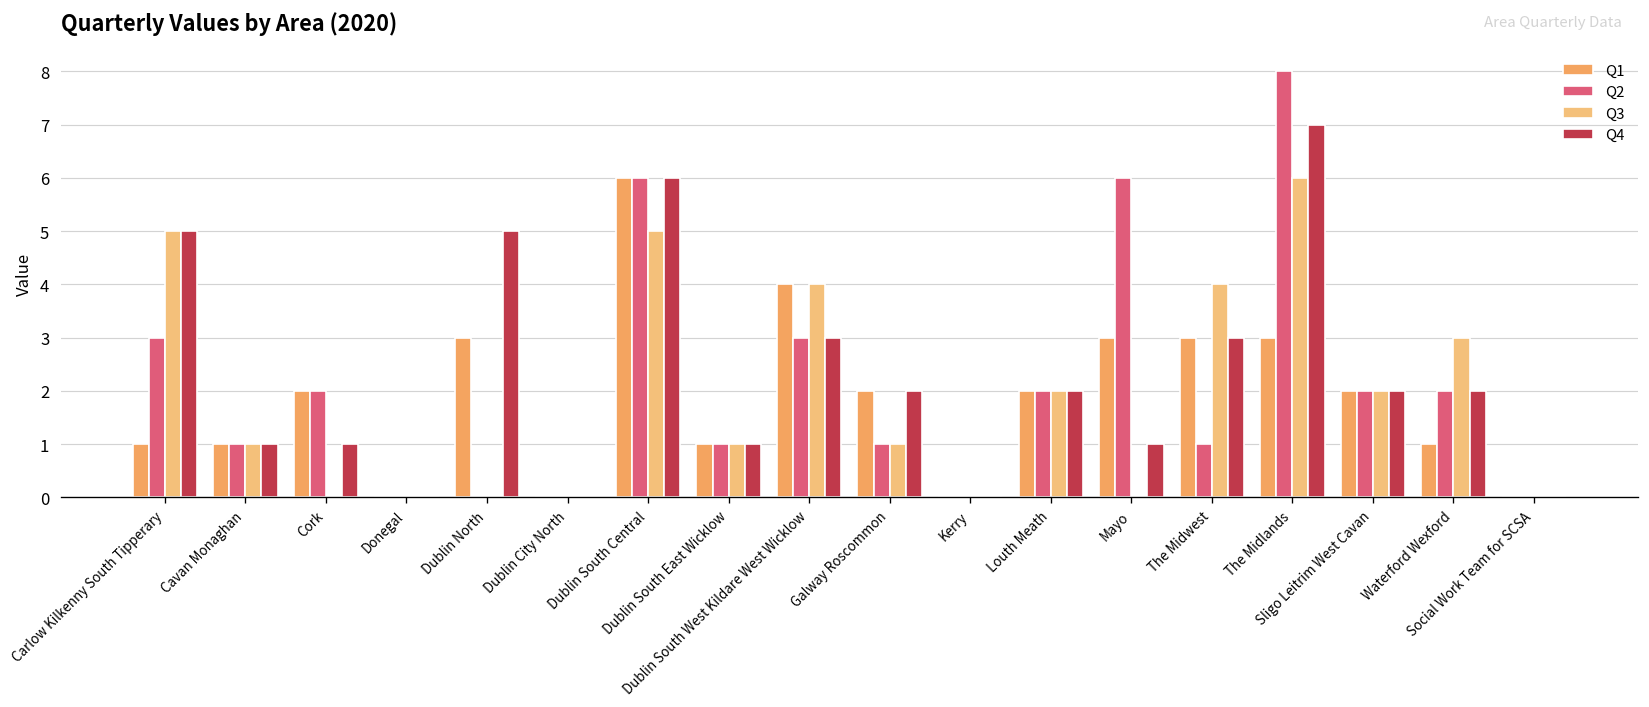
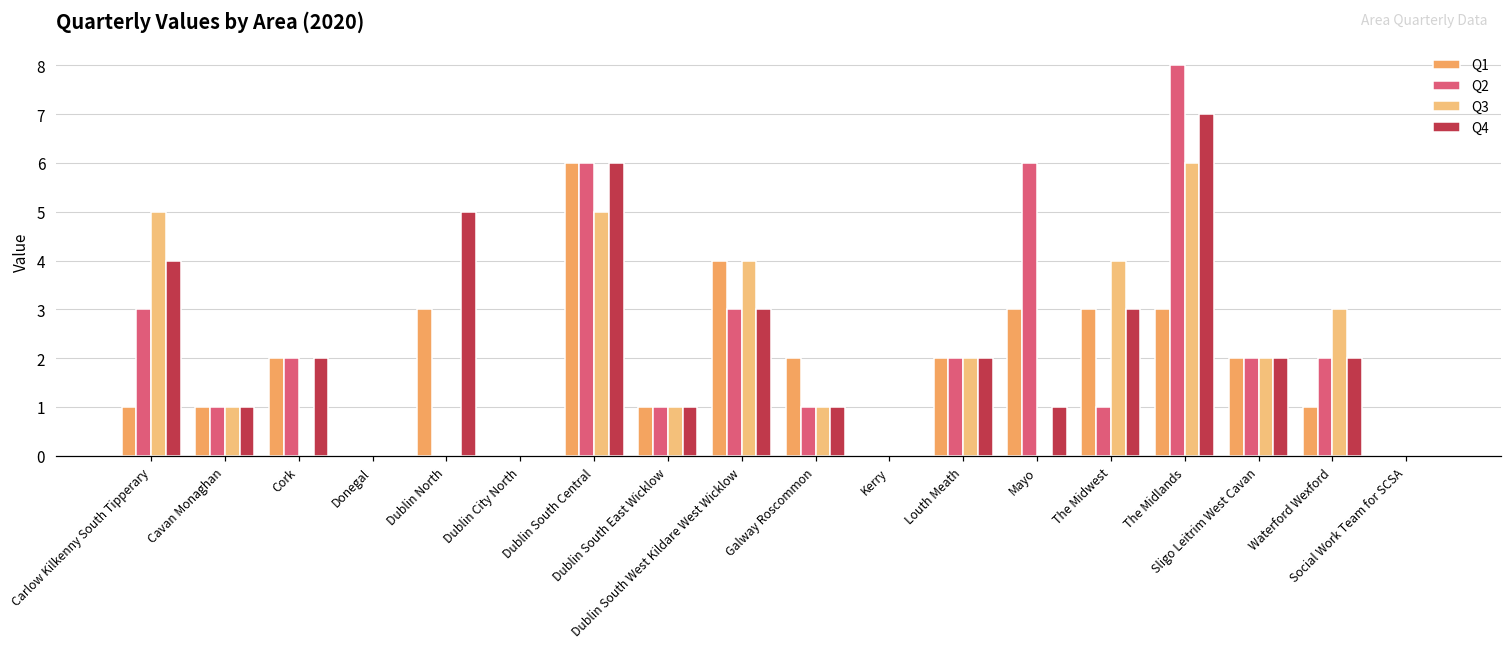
  {
    "Q2": {
      "Carlow Kilkenny South Tipperary": 3,
      "Cavan Monaghan": 1,
      "Cork": 2,
      "Donegal": 0,
      "Dublin North": 0,
      "Dublin City North": 0,
      "Dublin South Central": 6,
      "Dublin South East Wicklow": 1,
      "Dublin South West Kildare West Wicklow": 3,
      "Galway Roscommon": 1,
      "Kerry": 0,
      "Louth Meath": 2,
      "Mayo": 6,
      "The Midwest": 1,
      "The Midlands": 8,
      "Sligo Leitrim West Cavan": 2,
      "Waterford Wexford": 2,
      "Social Work Team for SCSA": 0
    },
    "Q4": {
-     "Carlow Kilkenny South Tipperary": 5,
+     "Carlow Kilkenny South Tipperary": 4,
      "Cavan Monaghan": 1,
-     "Cork": 1,
+     "Cork": 2,
      "Donegal": 0,
      "Dublin North": 5,
      "Dublin City North": 0,
      "Dublin South Central": 6,
      "Dublin South East Wicklow": 1,
      "Dublin South West Kildare West Wicklow": 3,
-     "Galway Roscommon": 2,
+     "Galway Roscommon": 1,
      "Kerry": 0,
      "Louth Meath": 2,
      "Mayo": 1,
      "The Midwest": 3,
      "The Midlands": 7,
      "Sligo Leitrim West Cavan": 2,
      "Waterford Wexford": 2,
      "Social Work Team for SCSA": 0
    }
  }
